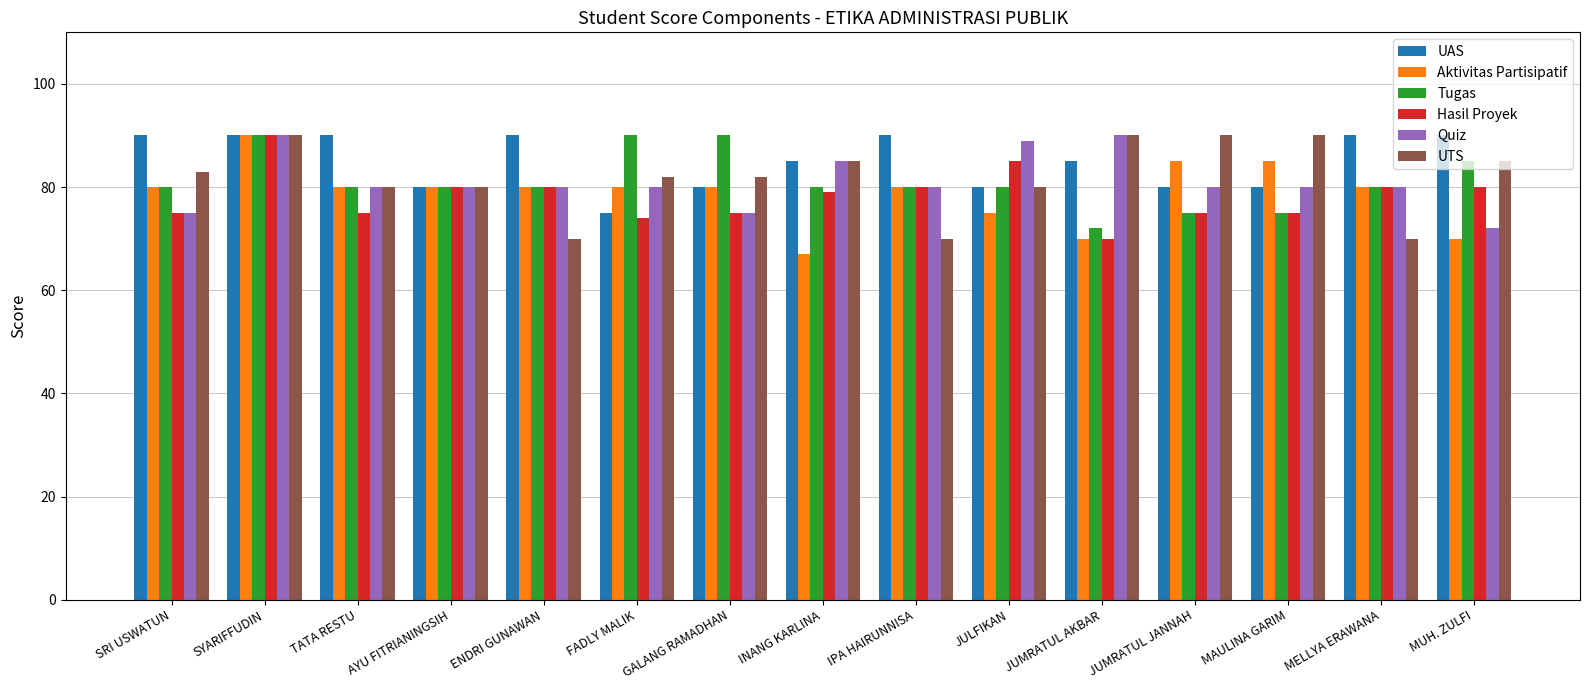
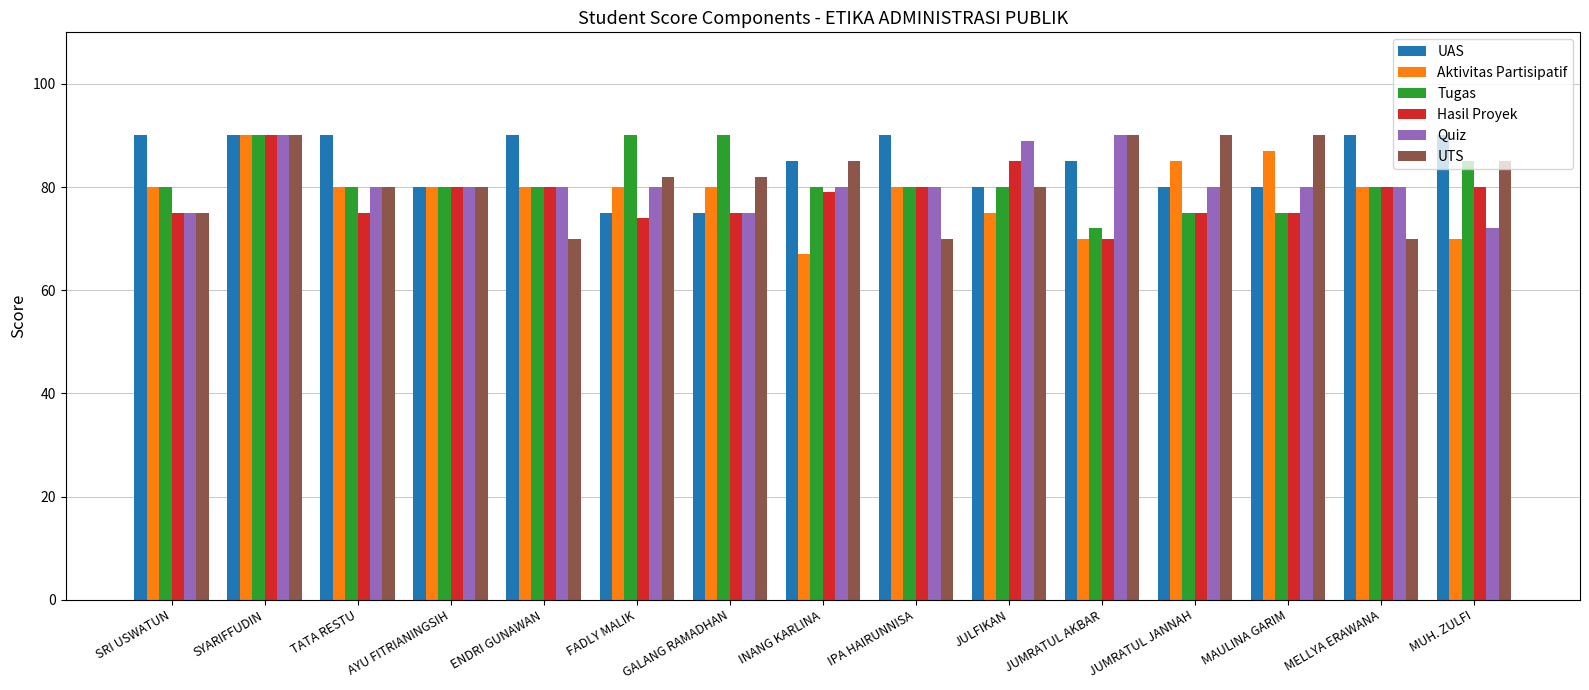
  {
    "UAS": {
      "SRI USWATUN": 90,
      "SYARIFFUDIN": 90,
      "TATA RESTU": 90,
      "AYU FITRIANINGSIH": 80,
      "ENDRI GUNAWAN": 90,
      "FADLY MALIK": 75,
-     "GALANG RAMADHAN": 80,
+     "GALANG RAMADHAN": 75,
      "INANG KARLINA": 85,
      "IPA HAIRUNNISA": 90,
      "JULFIKAN": 80,
      "JUMRATUL AKBAR": 85,
      "JUMRATUL JANNAH": 80,
      "MAULINA GARIM": 80,
      "MELLYA ERAWANA": 90
    },
    "Aktivitas Partisipatif": {
      "SRI USWATUN": 80,
      "SYARIFFUDIN": 90,
      "TATA RESTU": 80,
      "AYU FITRIANINGSIH": 80,
      "ENDRI GUNAWAN": 80,
      "FADLY MALIK": 80,
      "GALANG RAMADHAN": 80,
      "INANG KARLINA": 67,
      "IPA HAIRUNNISA": 80,
      "JULFIKAN": 75,
      "JUMRATUL AKBAR": 70,
      "JUMRATUL JANNAH": 85,
-     "MAULINA GARIM": 85,
+     "MAULINA GARIM": 87,
      "MELLYA ERAWANA": 80,
      "MUH. ZULFI": 70
    },
    "Tugas": {
      "SRI USWATUN": 80,
      "SYARIFFUDIN": 90,
      "TATA RESTU": 80,
      "AYU FITRIANINGSIH": 80,
      "ENDRI GUNAWAN": 80,
      "FADLY MALIK": 90,
      "GALANG RAMADHAN": 90,
      "INANG KARLINA": 80,
      "IPA HAIRUNNISA": 80,
      "JULFIKAN": 80,
      "JUMRATUL AKBAR": 72,
      "JUMRATUL JANNAH": 75,
      "MAULINA GARIM": 75,
      "MELLYA ERAWANA": 80
    },
    "Hasil Proyek": {
      "SRI USWATUN": 75,
      "SYARIFFUDIN": 90,
      "TATA RESTU": 75,
      "AYU FITRIANINGSIH": 80,
      "ENDRI GUNAWAN": 80,
      "FADLY MALIK": 74,
      "GALANG RAMADHAN": 75,
      "INANG KARLINA": 79,
      "IPA HAIRUNNISA": 80,
      "JULFIKAN": 85,
      "JUMRATUL AKBAR": 70,
      "JUMRATUL JANNAH": 75,
      "MAULINA GARIM": 75,
      "MELLYA ERAWANA": 80,
      "MUH. ZULFI": 80
    },
    "Quiz": {
      "SRI USWATUN": 75,
      "SYARIFFUDIN": 90,
      "TATA RESTU": 80,
      "AYU FITRIANINGSIH": 80,
      "ENDRI GUNAWAN": 80,
      "FADLY MALIK": 80,
      "GALANG RAMADHAN": 75,
-     "INANG KARLINA": 85,
+     "INANG KARLINA": 80,
      "IPA HAIRUNNISA": 80,
      "JULFIKAN": 89,
      "JUMRATUL AKBAR": 90,
      "JUMRATUL JANNAH": 80,
      "MAULINA GARIM": 80,
      "MELLYA ERAWANA": 80,
      "MUH. ZULFI": 72
    },
    "UTS": {
-     "SRI USWATUN": 83,
+     "SRI USWATUN": 75,
      "SYARIFFUDIN": 90,
      "TATA RESTU": 80,
      "AYU FITRIANINGSIH": 80,
      "ENDRI GUNAWAN": 70,
      "FADLY MALIK": 82,
      "GALANG RAMADHAN": 82,
      "INANG KARLINA": 85,
      "IPA HAIRUNNISA": 70,
      "JULFIKAN": 80,
      "JUMRATUL AKBAR": 90,
      "JUMRATUL JANNAH": 90,
      "MAULINA GARIM": 90,
      "MELLYA ERAWANA": 70
    }
  }
